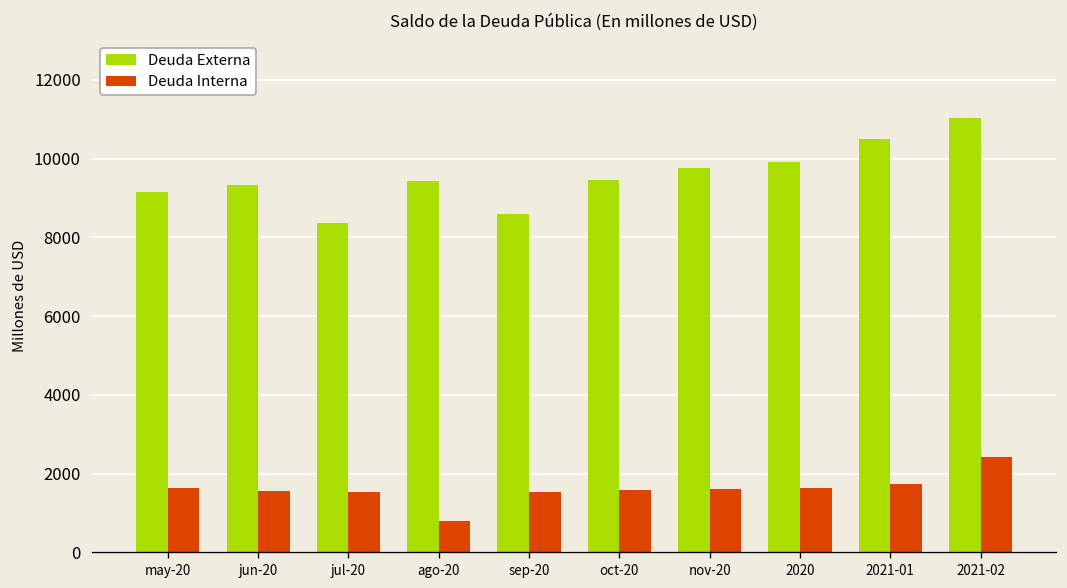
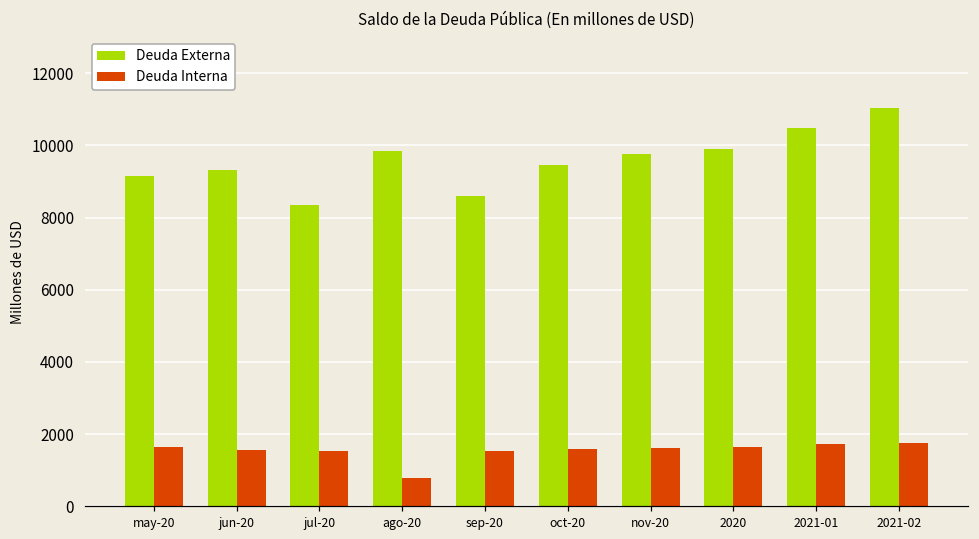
  {
    "Deuda Externa": {
      "may-20": 9100,
      "jun-20": 9300,
      "jul-20": 8400,
-     "ago-20": 9400,
+     "ago-20": 9800,
      "sep-20": 8600,
      "oct-20": 9500,
      "nov-20": 9800,
      "2020": 9900,
      "2021-01": 10500,
      "2021-02": 11000
    },
    "Deuda Interna": {
      "may-20": 1600,
      "jun-20": 1600,
      "jul-20": 1500,
      "ago-20": 800,
      "sep-20": 1500,
      "oct-20": 1600,
      "nov-20": 1600,
      "2020": 1600,
      "2021-01": 1700,
-     "2021-02": 2400
+     "2021-02": 1800
    }
  }
